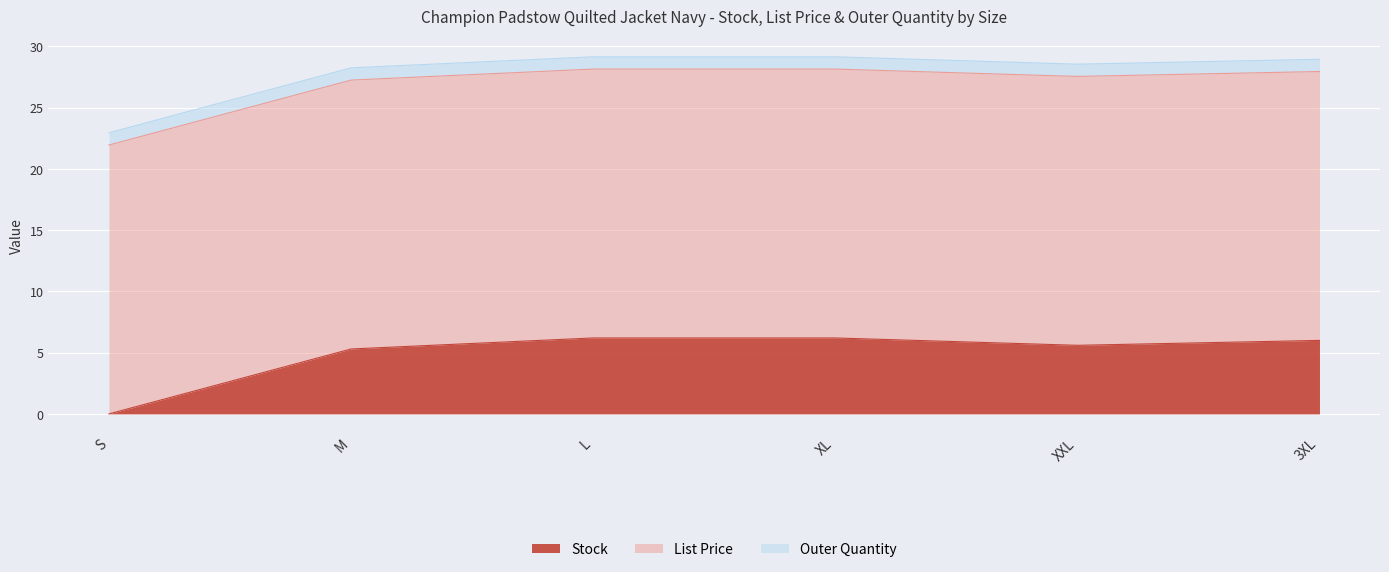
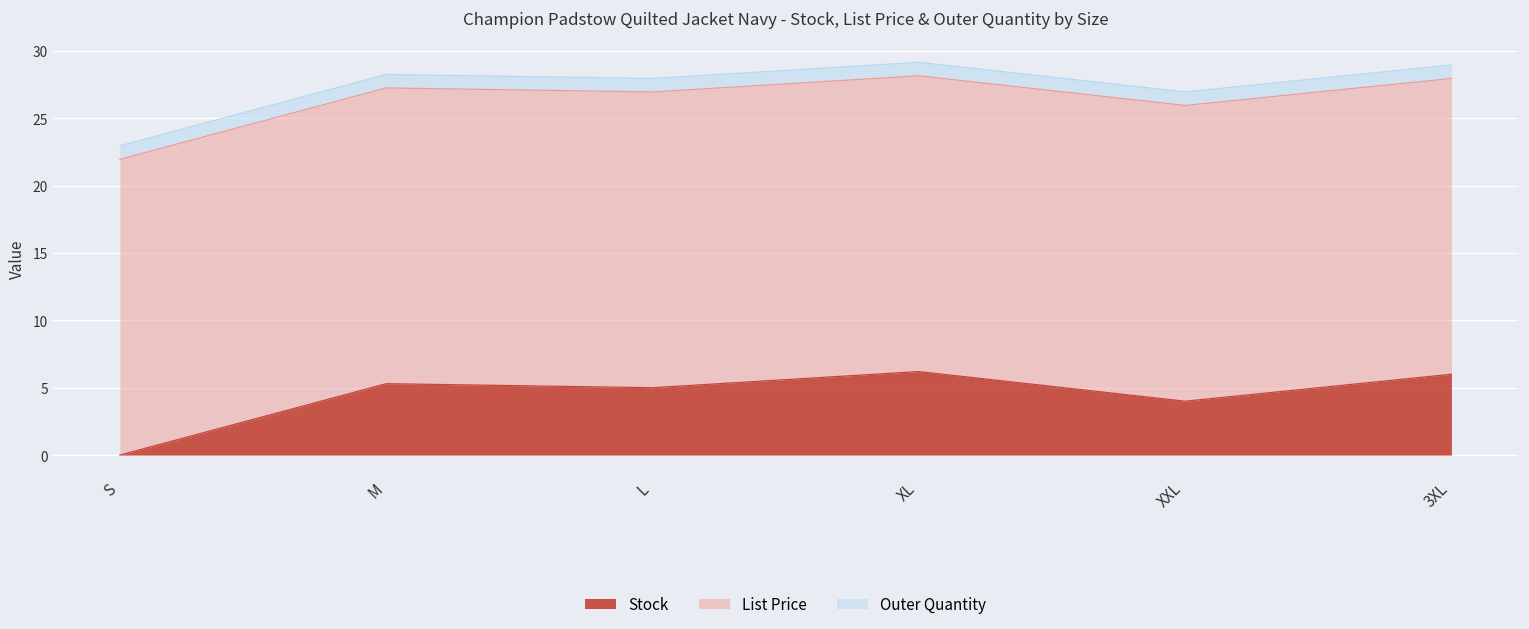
  {
    "Stock": {
      "S": 0.0,
      "M": 5.3,
-     "L": 6.2,
+     "L": 5.0,
      "XL": 6.2,
-     "XXL": 5.6,
+     "XXL": 4.0,
      "3XL": 6.0
    },
    "List Price": {
      "S": 22.0,
      "M": 22.0,
      "L": 22.0,
      "XL": 22.0,
      "XXL": 22.0,
      "3XL": 22.0
    },
    "Outer Quantity": {
      "S": 1.0,
      "M": 1.0,
      "L": 1.0,
      "XL": 1.0,
      "XXL": 1.0,
      "3XL": 1.0
    }
  }
